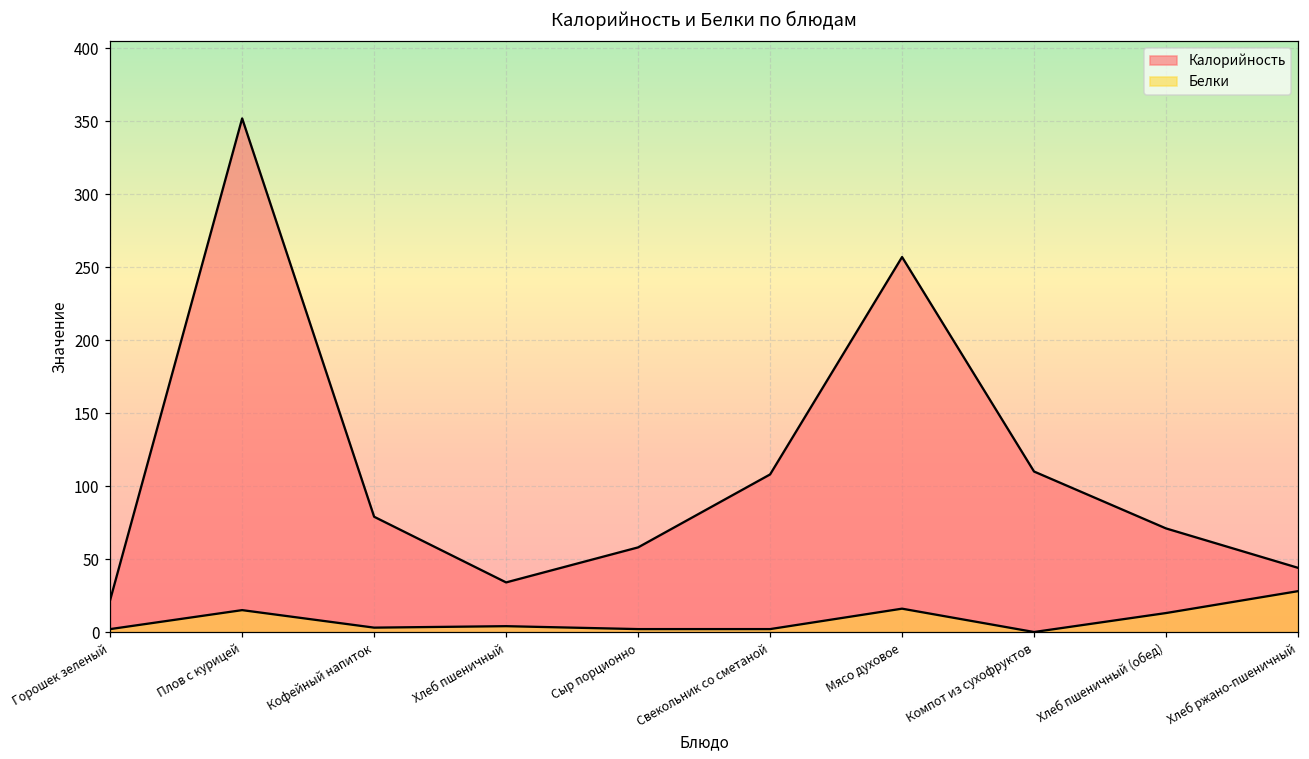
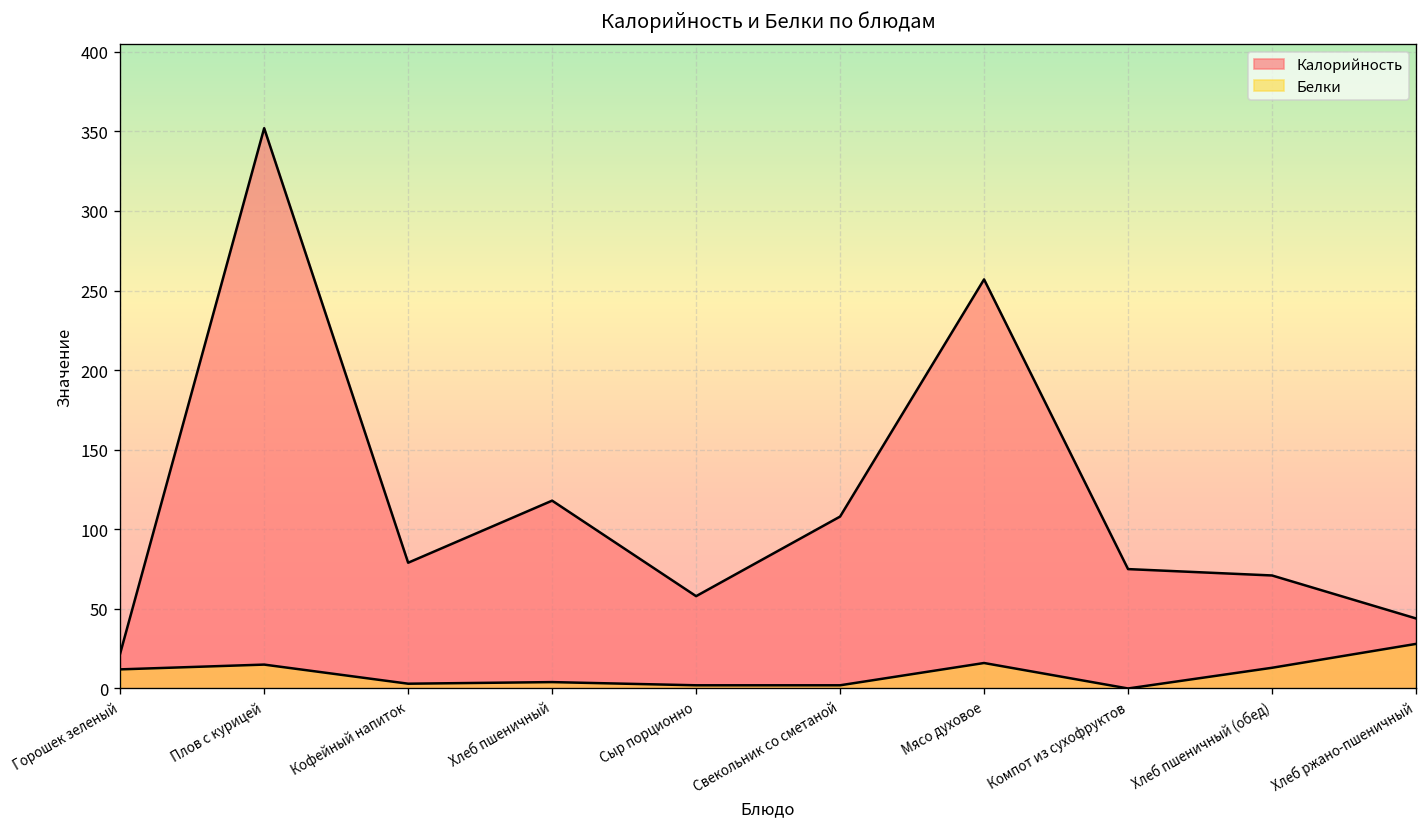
  {
    "Калорийность": {
      "Горошек зеленый": 22,
      "Плов с курицей": 352,
      "Кофейный напиток": 79,
-     "Хлеб пшеничный": 34,
+     "Хлеб пшеничный": 118,
      "Сыр порционно": 58,
      "Свекольник со сметаной": 108,
      "Мясо духовое": 257,
-     "Компот из сухофруктов": 110,
+     "Компот из сухофруктов": 75,
      "Хлеб пшеничный (обед)": 71,
      "Хлеб ржано-пшеничный": 44
    },
    "Белки": {
-     "Горошек зеленый": 2,
+     "Горошек зеленый": 12,
      "Плов с курицей": 15,
      "Кофейный напиток": 3,
      "Хлеб пшеничный": 4,
      "Сыр порционно": 2,
      "Свекольник со сметаной": 2,
      "Мясо духовое": 16,
      "Компот из сухофруктов": 0,
      "Хлеб пшеничный (обед)": 13,
      "Хлеб ржано-пшеничный": 28
    }
  }
